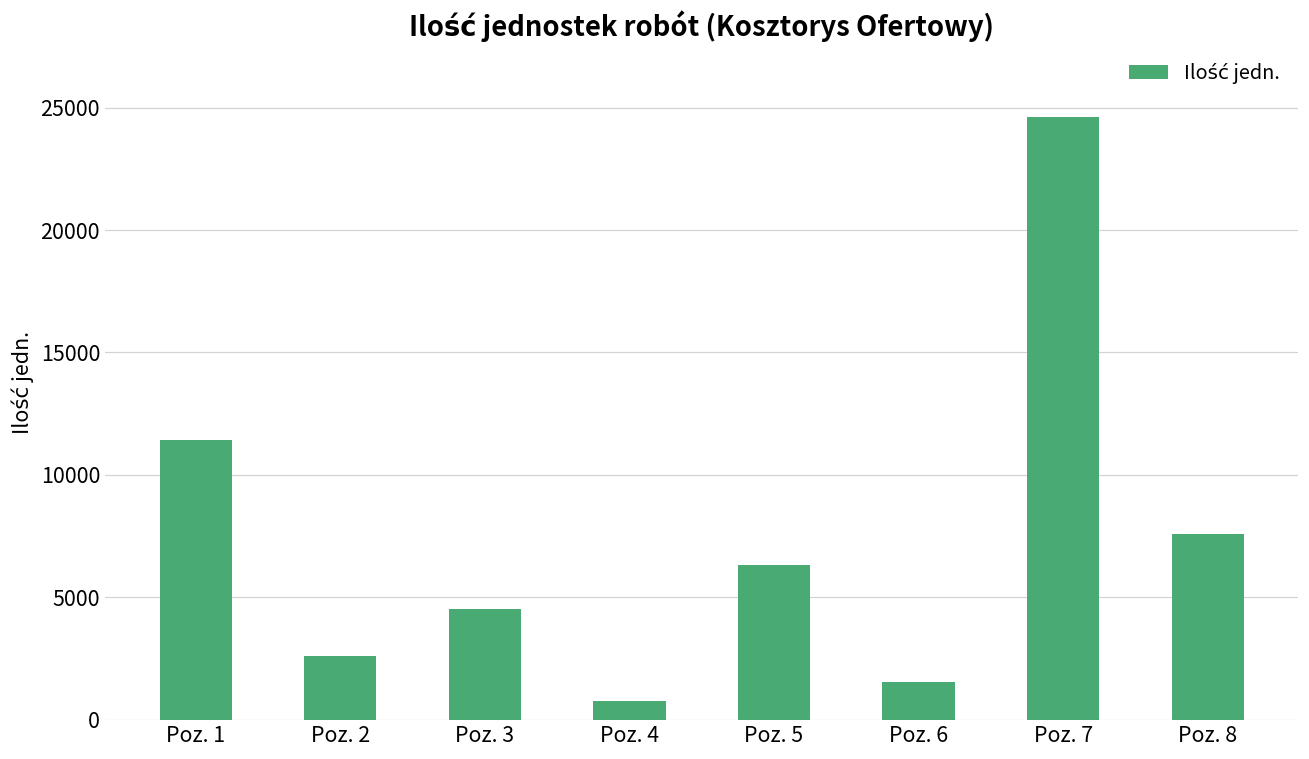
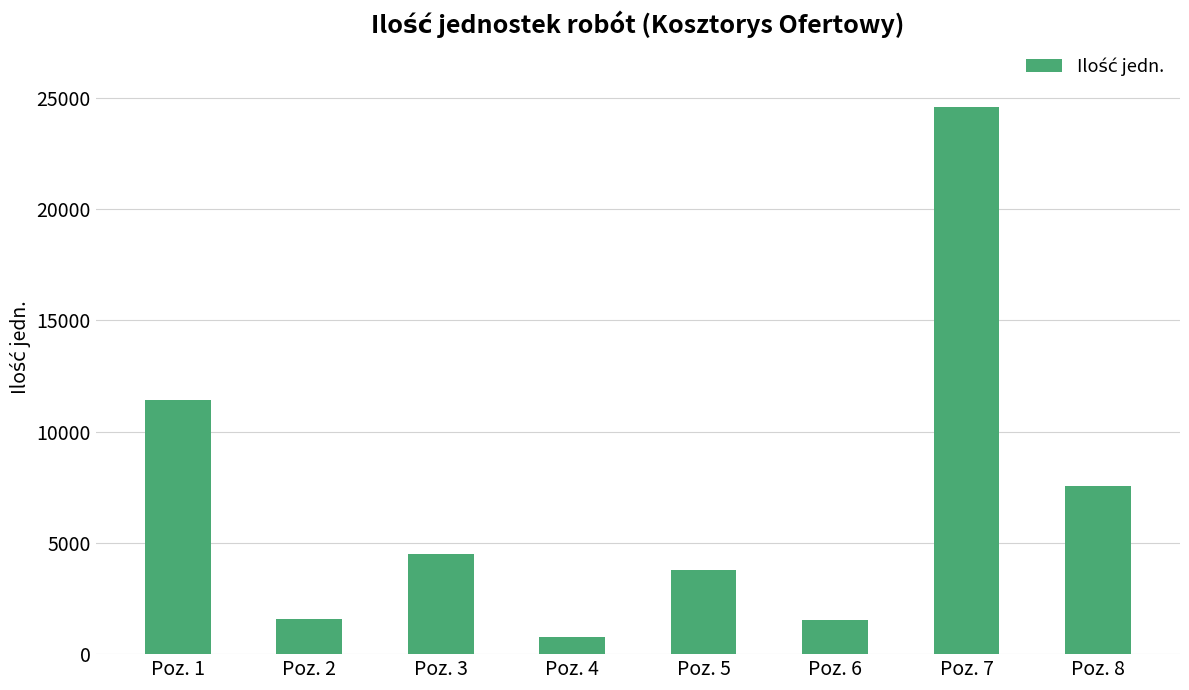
  {
    "Poz. 1": 11400,
-   "Poz. 2": 2600,
+   "Poz. 2": 1600,
    "Poz. 3": 4500,
    "Poz. 4": 800,
-   "Poz. 5": 6300,
+   "Poz. 5": 3800,
    "Poz. 6": 1500,
    "Poz. 7": 24600,
    "Poz. 8": 7600
  }
